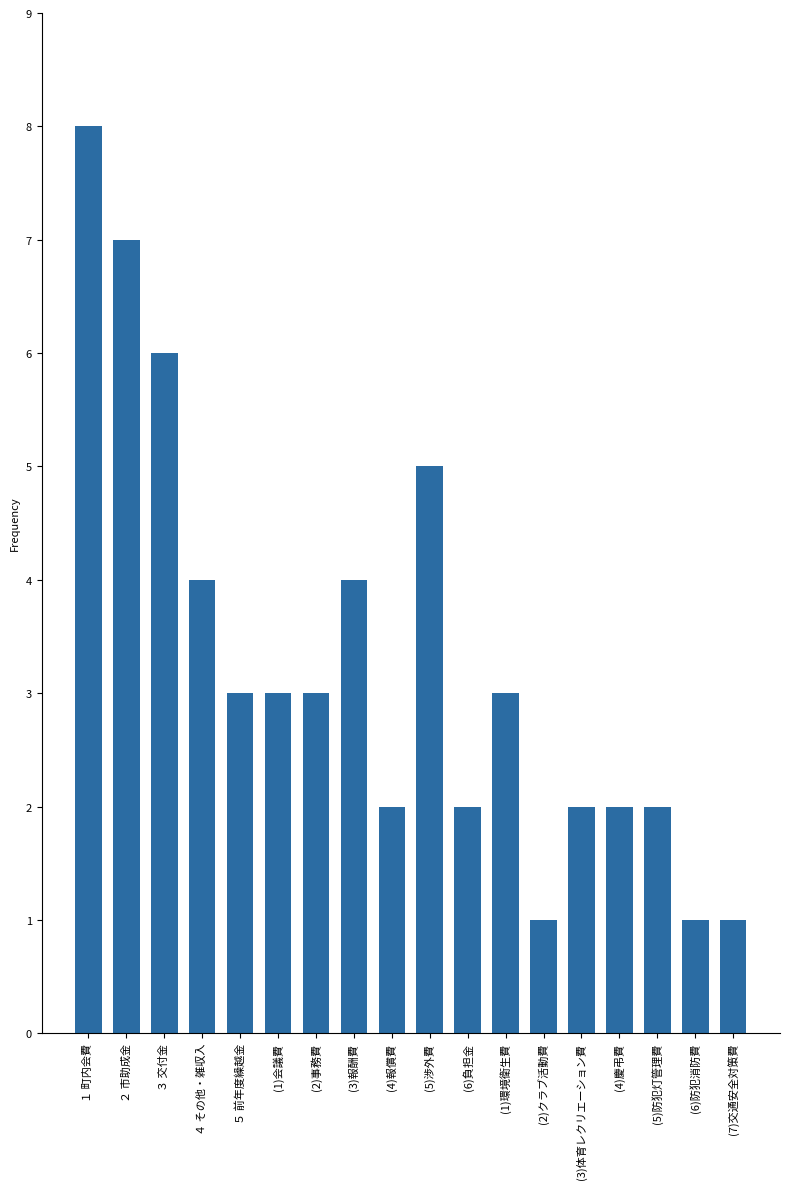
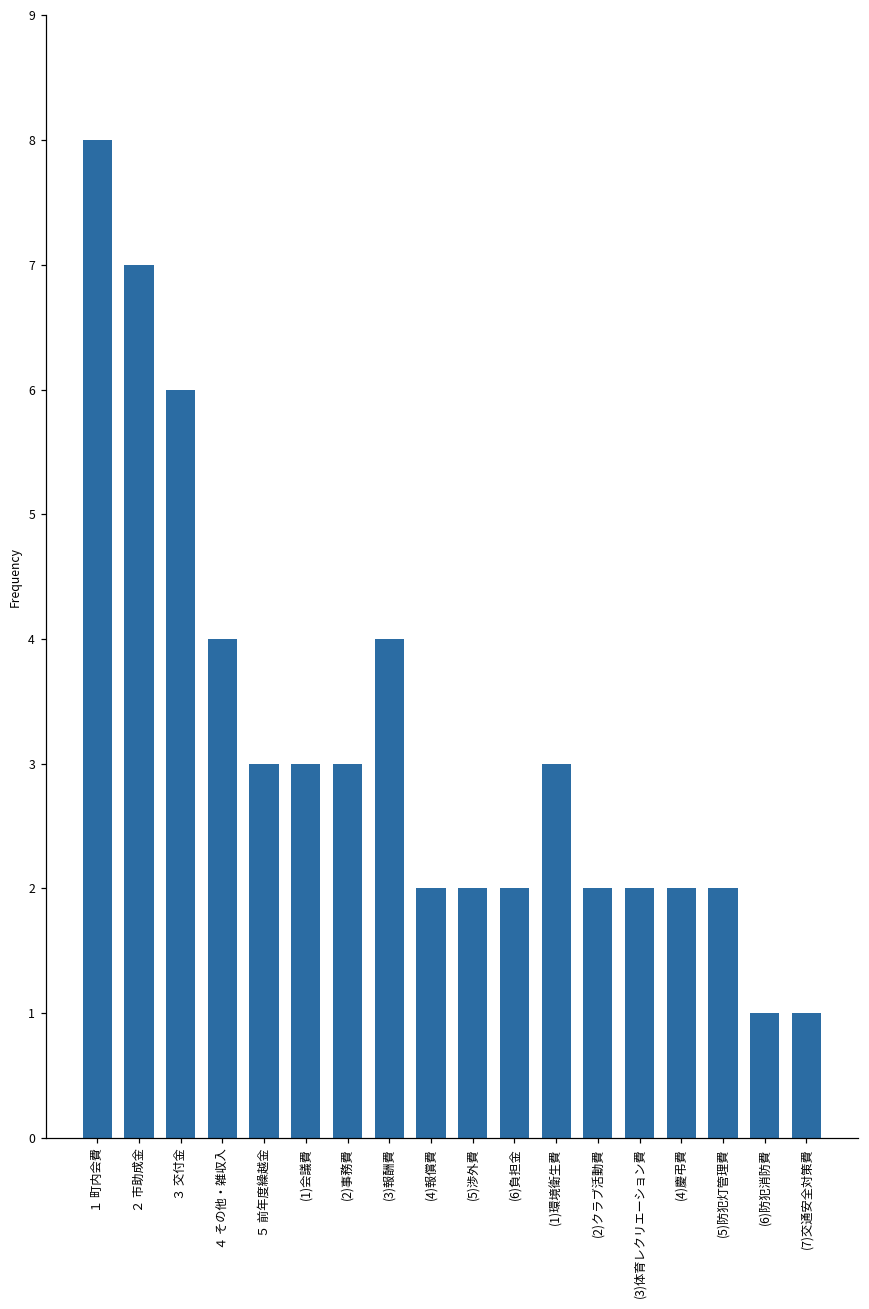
  {
    "１ 町内会費": 8,
    "２ 市助成金": 7,
    "３ 交付金": 6,
    "４ その他・雑収入": 4,
    "５ 前年度繰越金": 3,
    "(1)会議費": 3,
    "(2)事務費": 3,
    "(3)報酬費": 4,
    "(4)報償費": 2,
-   "(5)渉外費": 5,
+   "(5)渉外費": 2,
    "(6)負担金": 2,
    "(1)環境衛生費": 3,
-   "(2)クラブ活動費": 1,
+   "(2)クラブ活動費": 2,
    "(3)体育レクリエーション費": 2,
    "(4)慶弔費": 2,
    "(5)防犯灯管理費": 2,
    "(6)防犯消防費": 1,
    "(7)交通安全対策費": 1
  }
